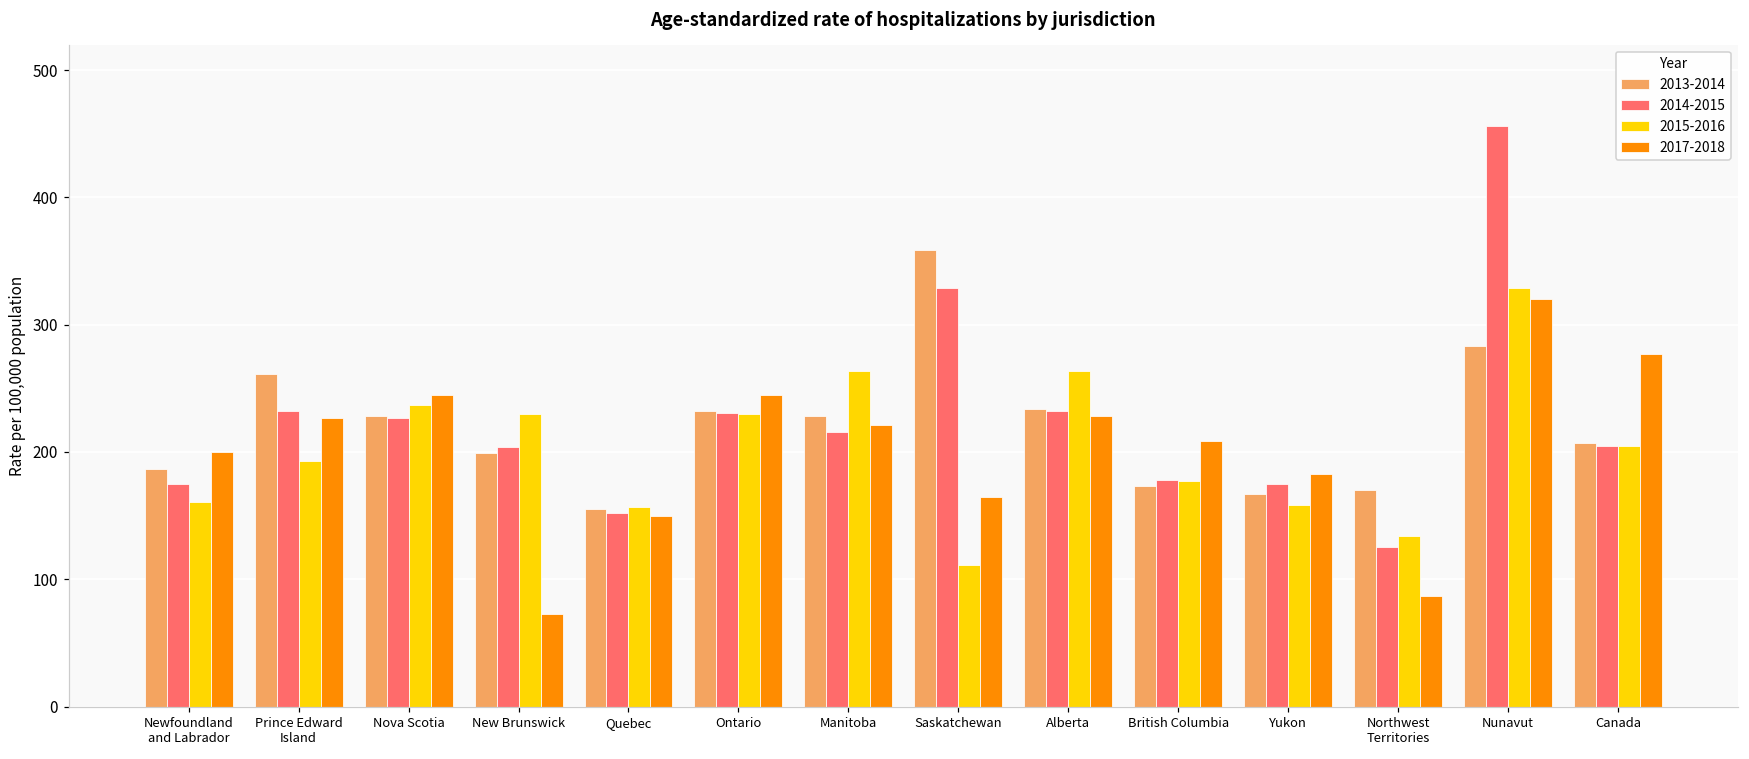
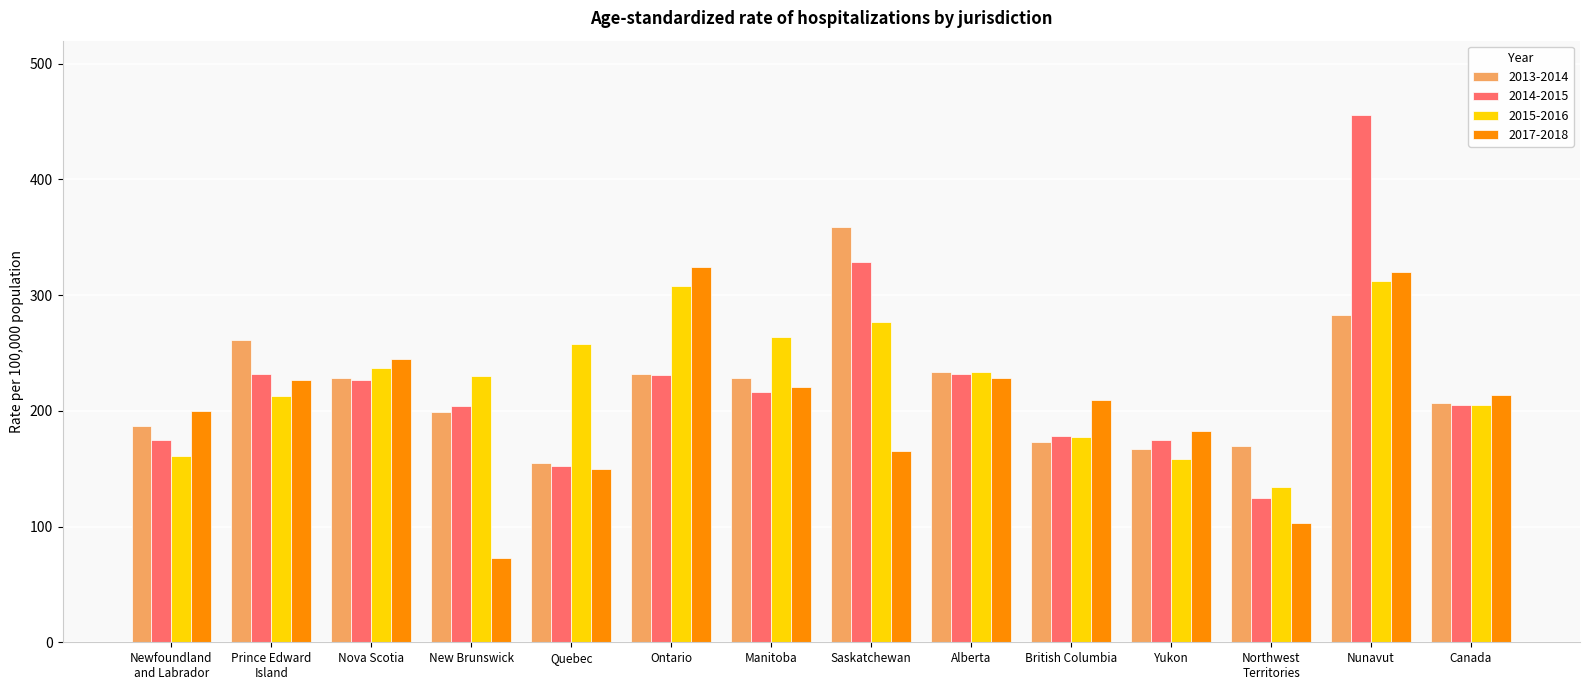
  {
    "2015-2016": {
      "Newfoundland and Labrador": 161,
-     "Prince Edward Island": 193,
+     "Prince Edward Island": 213,
      "Nova Scotia": 237,
      "New Brunswick": 230,
-     "Quebec": 157,
-     "Ontario": 230,
+     "Quebec": 258,
+     "Ontario": 308,
      "Manitoba": 264,
-     "Saskatchewan": 111,
-     "Alberta": 264,
+     "Saskatchewan": 277,
+     "Alberta": 234,
      "British Columbia": 177,
      "Yukon": 158,
      "Northwest Territories": 134,
-     "Nunavut": 329,
+     "Nunavut": 312,
      "Canada": 205
    },
    "2017-2018": {
      "Newfoundland and Labrador": 200,
      "Prince Edward Island": 227,
      "Nova Scotia": 245,
      "New Brunswick": 73,
      "Quebec": 150,
-     "Ontario": 245,
+     "Ontario": 324,
      "Manitoba": 221,
      "Saskatchewan": 165,
      "Alberta": 228,
      "British Columbia": 209,
      "Yukon": 183,
-     "Northwest Territories": 87,
+     "Northwest Territories": 103,
      "Nunavut": 320,
-     "Canada": 277
+     "Canada": 214
    }
  }
